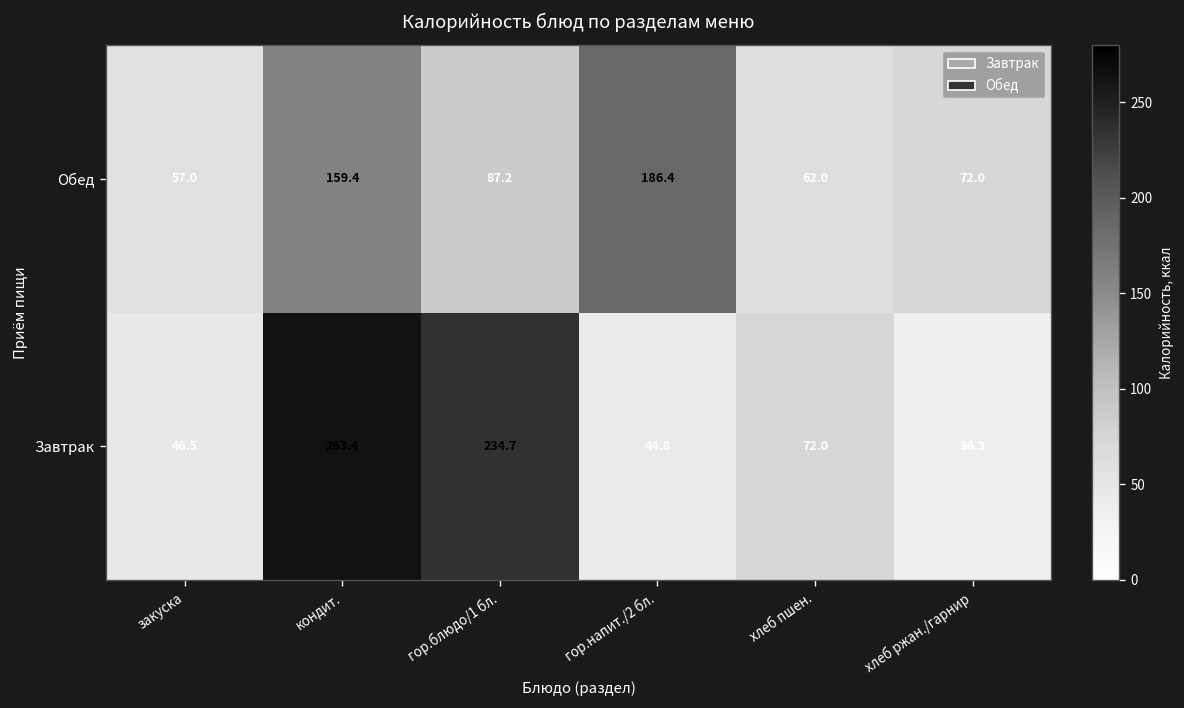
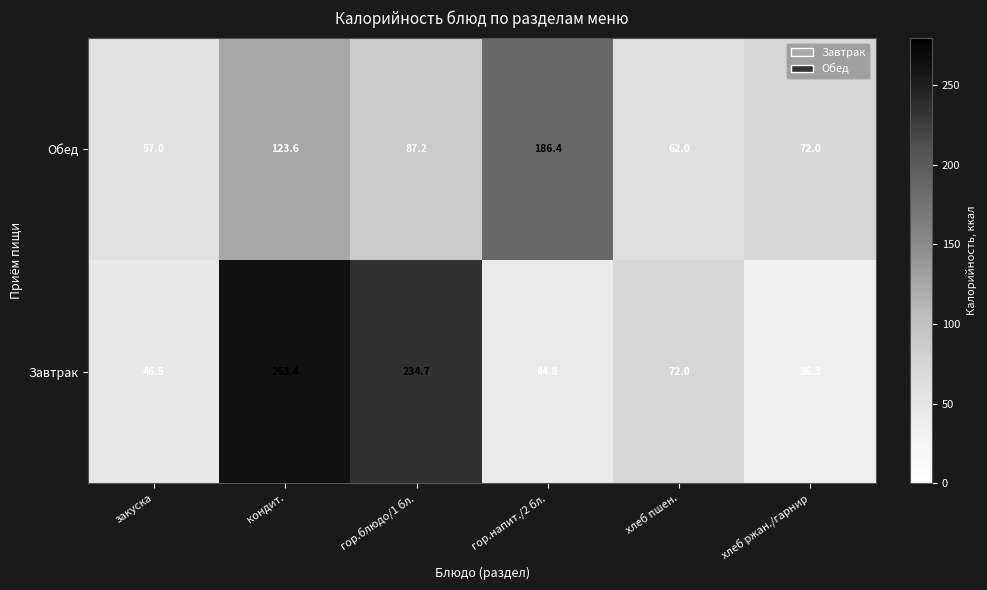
  {
    "Обед": {
-     "кондит.": 159.4,
+     "кондит.": 123.6,
      "гор.блюдо/1 бл.": 87.2,
      "гор.напит./2 бл.": 186.4
    },
    "Завтрак": {
      "гор.блюдо/1 бл.": 234.7
    }
  }
